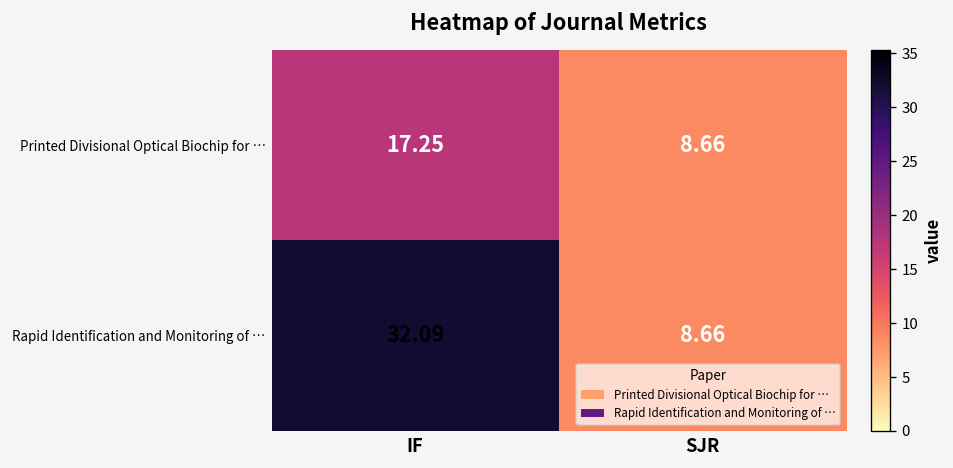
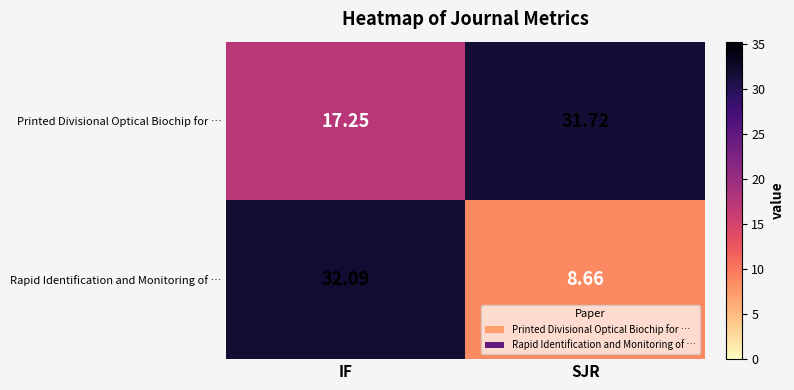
  {
    "Printed Divisional Optical Biochip for …": {
      "IF": 17.25,
-     "SJR": 8.66
+     "SJR": 31.72
    },
    "Rapid Identification and Monitoring of …": {
      "IF": 32.09,
      "SJR": 8.66
    }
  }
